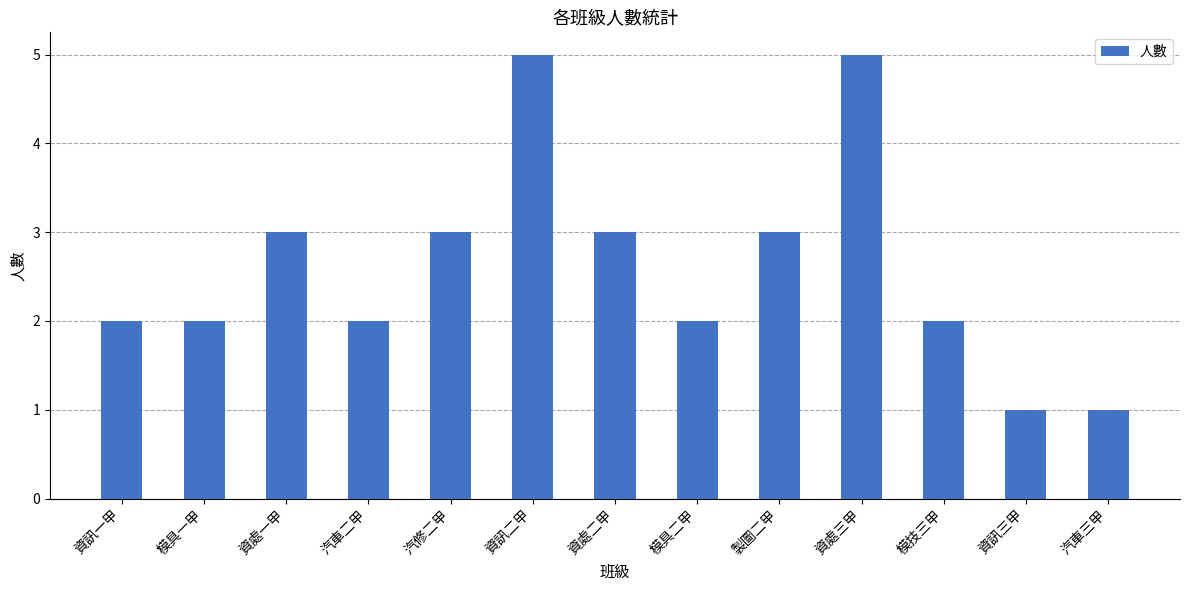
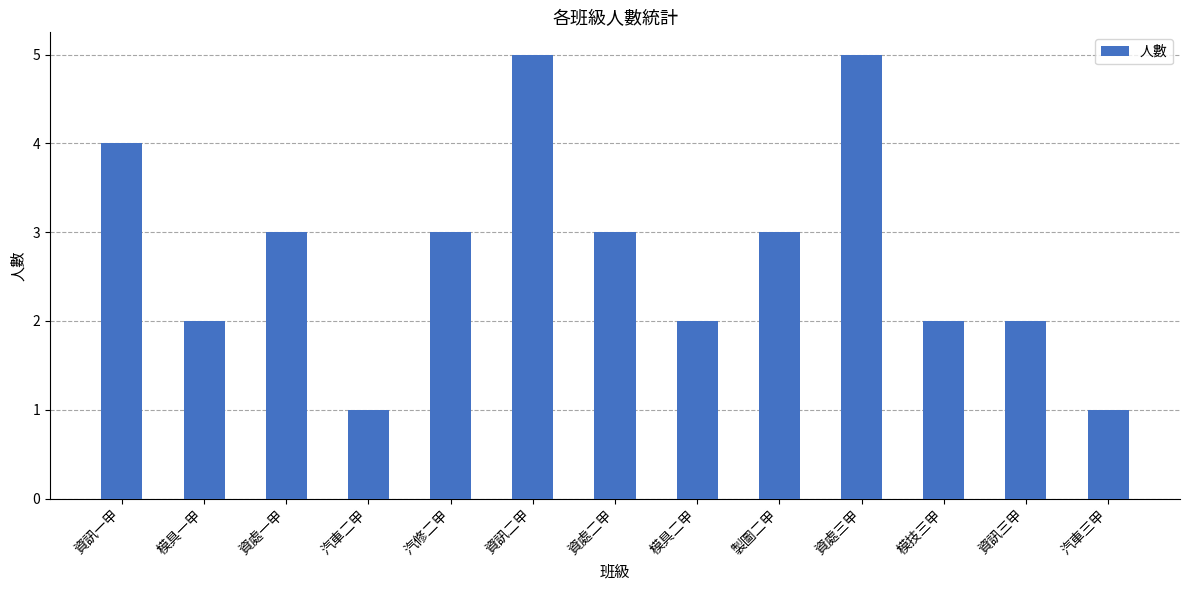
  {
-   "資訊一甲": 2,
+   "資訊一甲": 4,
    "模具一甲": 2,
    "資處一甲": 3,
-   "汽車二甲": 2,
+   "汽車二甲": 1,
    "汽修二甲": 3,
    "資訊二甲": 5,
    "資處二甲": 3,
    "模具二甲": 2,
    "製圖二甲": 3,
    "資處三甲": 5,
    "模技三甲": 2,
-   "資訊三甲": 1,
+   "資訊三甲": 2,
    "汽車三甲": 1
  }
